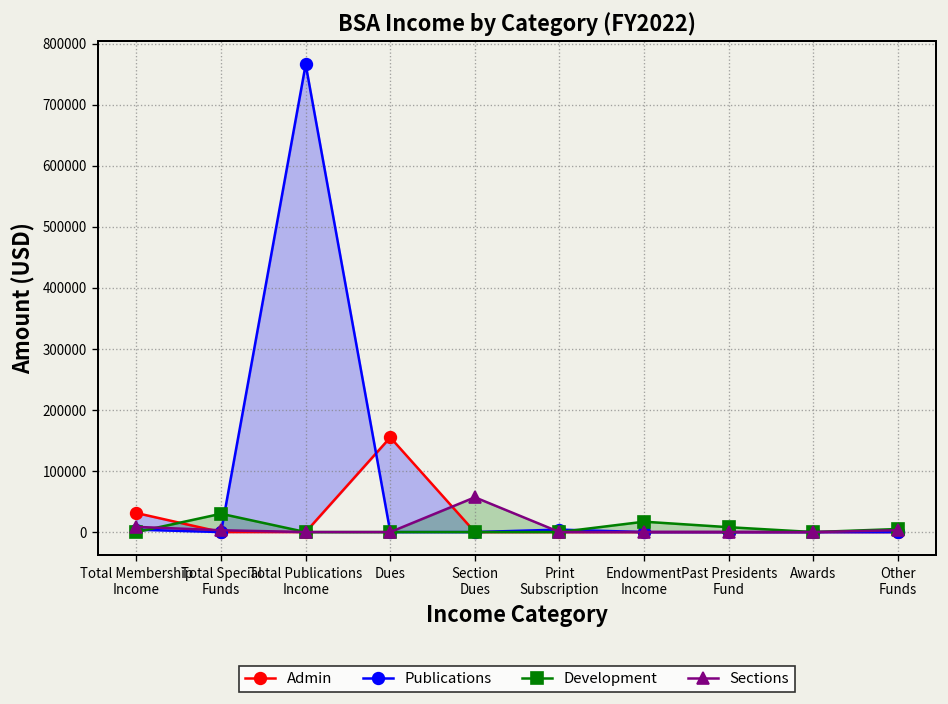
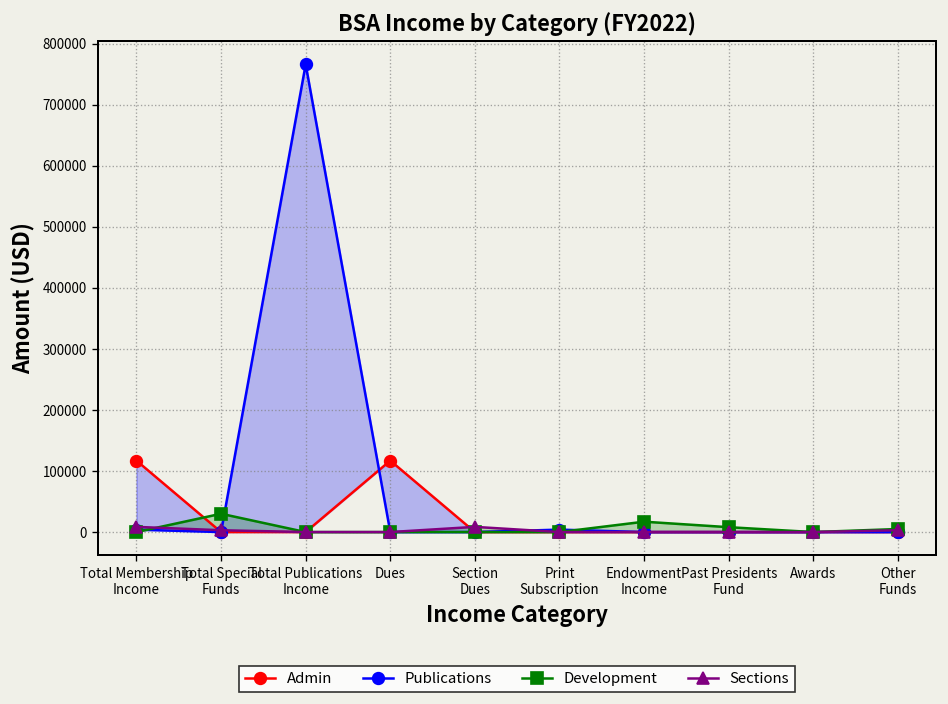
  {
    "Admin": {
-     "Total Membership Income": 30000,
-     "Dues": 160000
+     "Total Membership Income": 120000,
+     "Dues": 120000
    },
    "Sections": {
-     "Section Dues": 60000
+     "Section Dues": 10000
    }
  }
